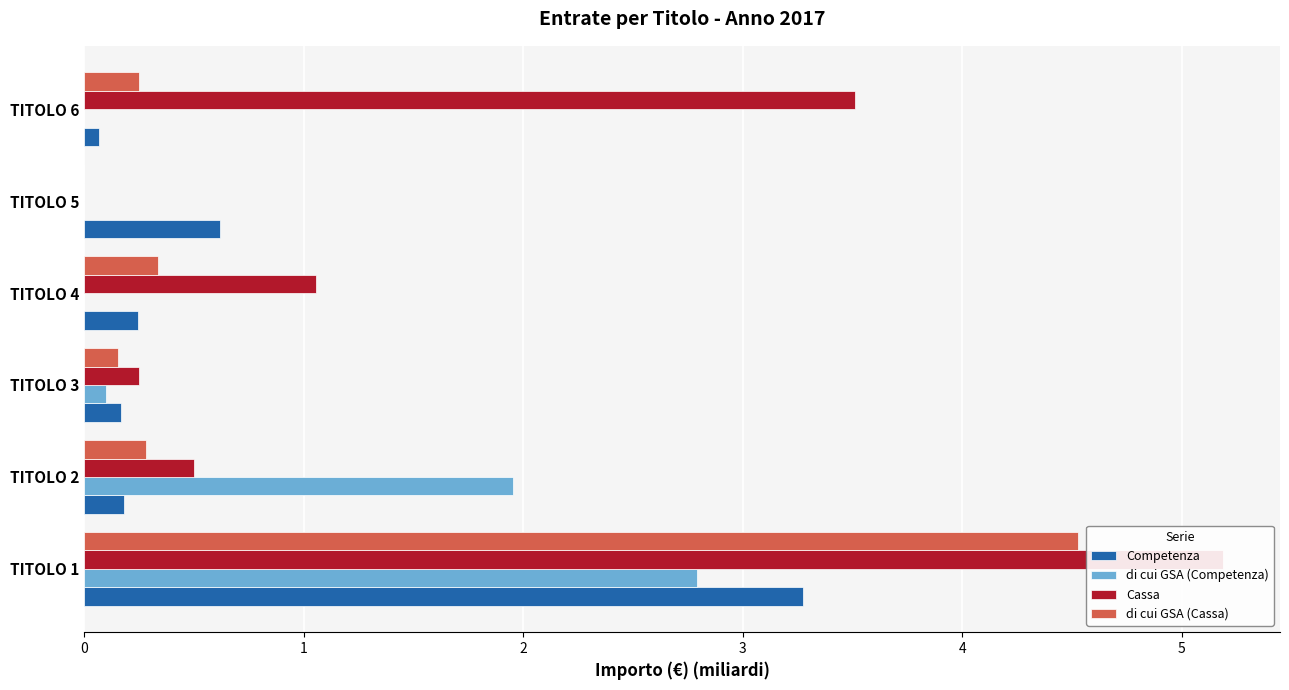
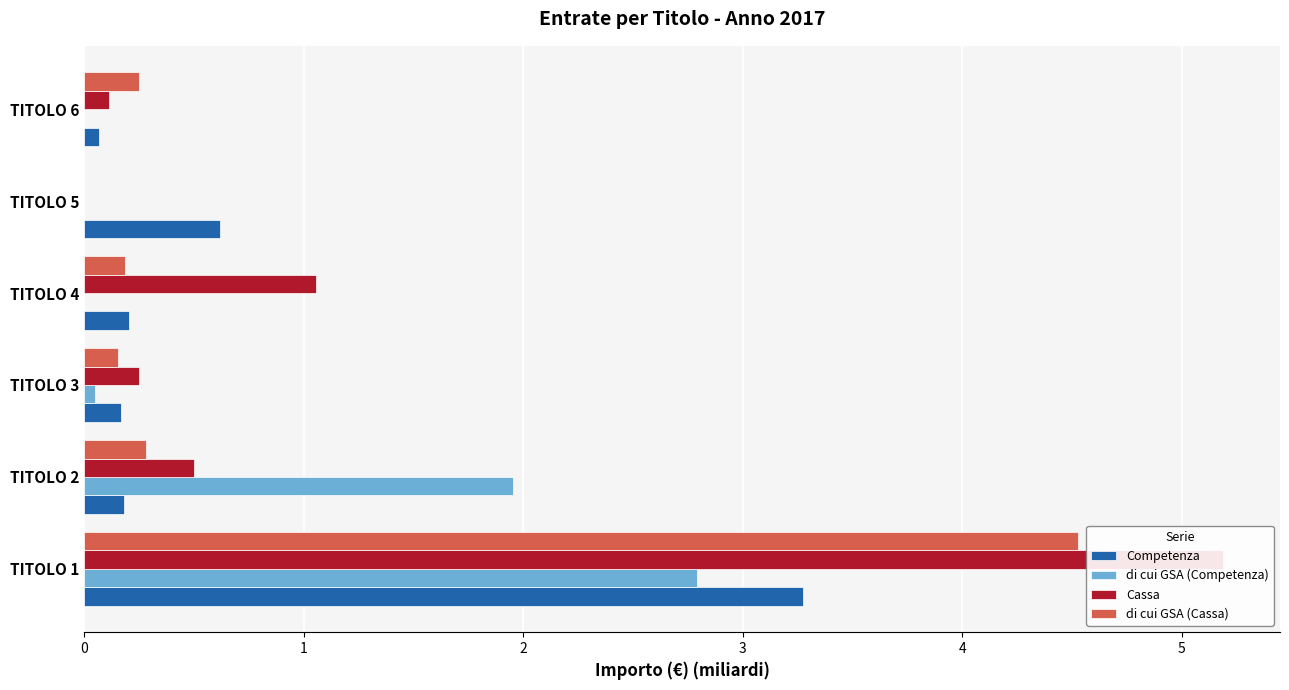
  {
    "Competenza": {
      "TITOLO 6": 0.07,
      "TITOLO 5": 0.62,
-     "TITOLO 4": 0.25,
+     "TITOLO 4": 0.20,
      "TITOLO 3": 0.17,
      "TITOLO 2": 0.18,
      "TITOLO 1": 3.28
    },
    "di cui GSA (Competenza)": {
      "TITOLO 5": 0.00,
      "TITOLO 4": 0.00,
-     "TITOLO 3": 0.10,
+     "TITOLO 3": 0.05,
      "TITOLO 2": 1.95,
      "TITOLO 1": 2.79
    },
    "Cassa": {
-     "TITOLO 6": 3.51,
+     "TITOLO 6": 0.11,
      "TITOLO 5": 0.00,
      "TITOLO 4": 1.05,
      "TITOLO 3": 0.25,
      "TITOLO 2": 0.50
    },
    "di cui GSA (Cassa)": {
      "TITOLO 6": 0.25,
      "TITOLO 5": 0.00,
-     "TITOLO 4": 0.33,
+     "TITOLO 4": 0.19,
      "TITOLO 3": 0.15,
      "TITOLO 2": 0.28,
      "TITOLO 1": 4.53
    }
  }
